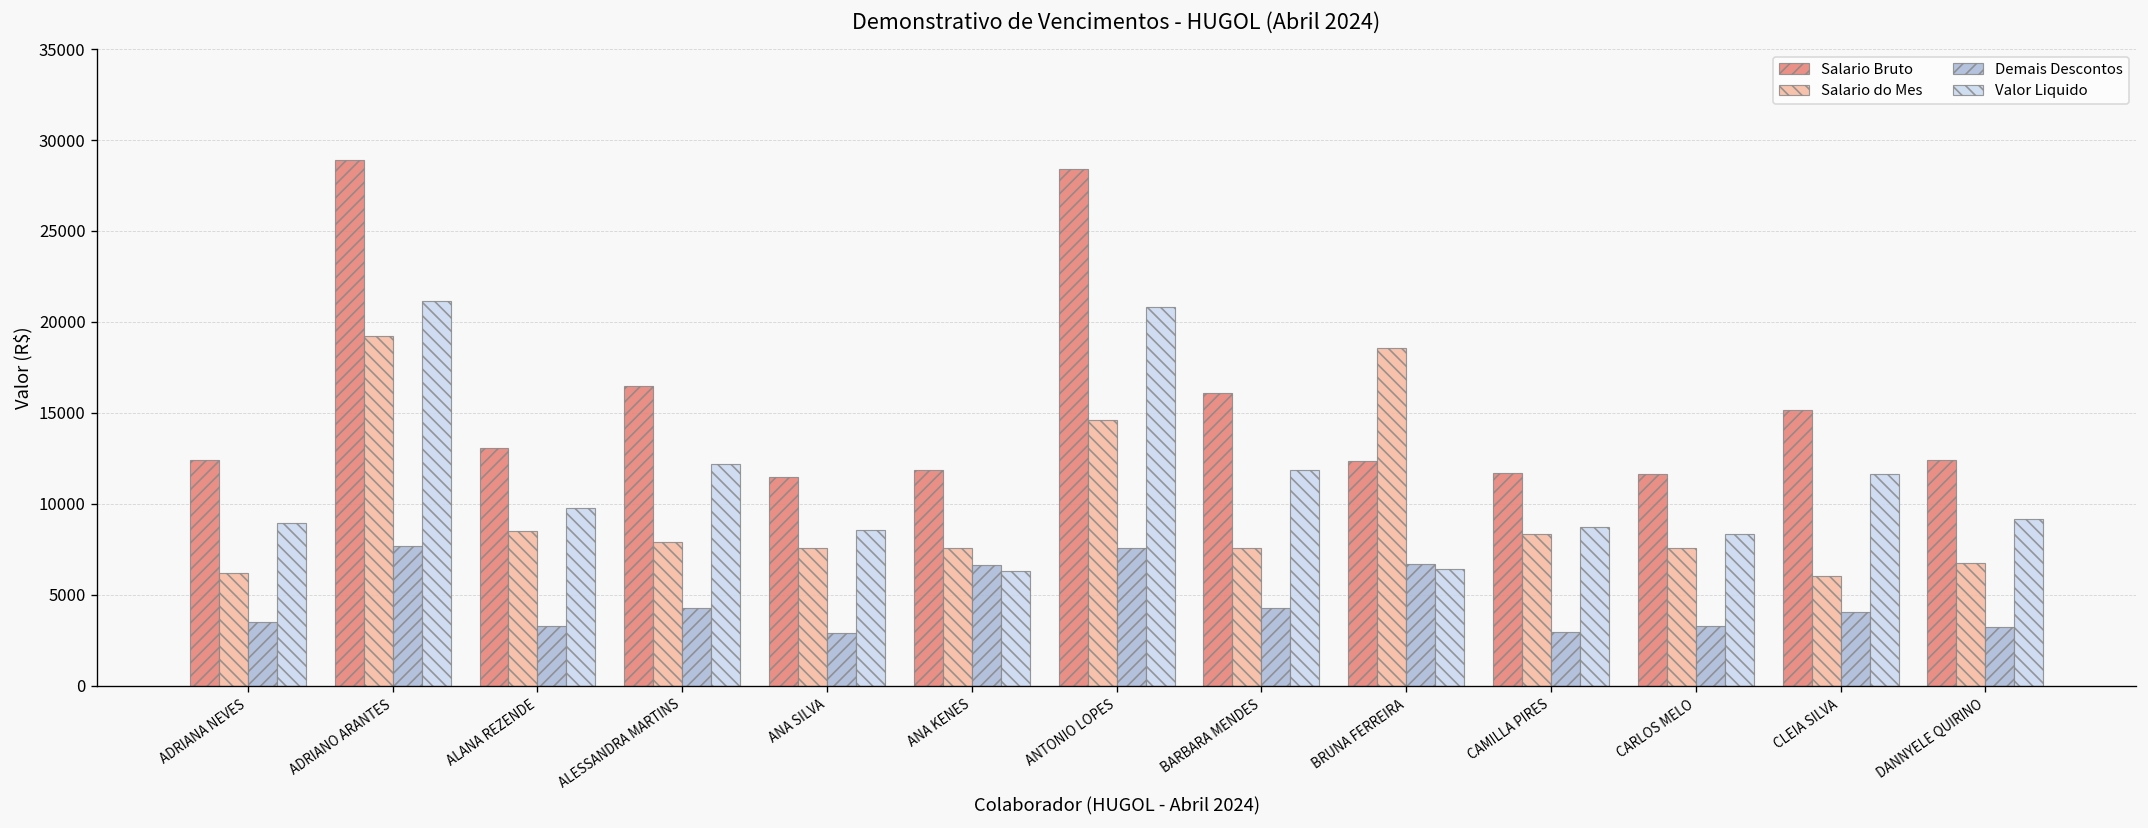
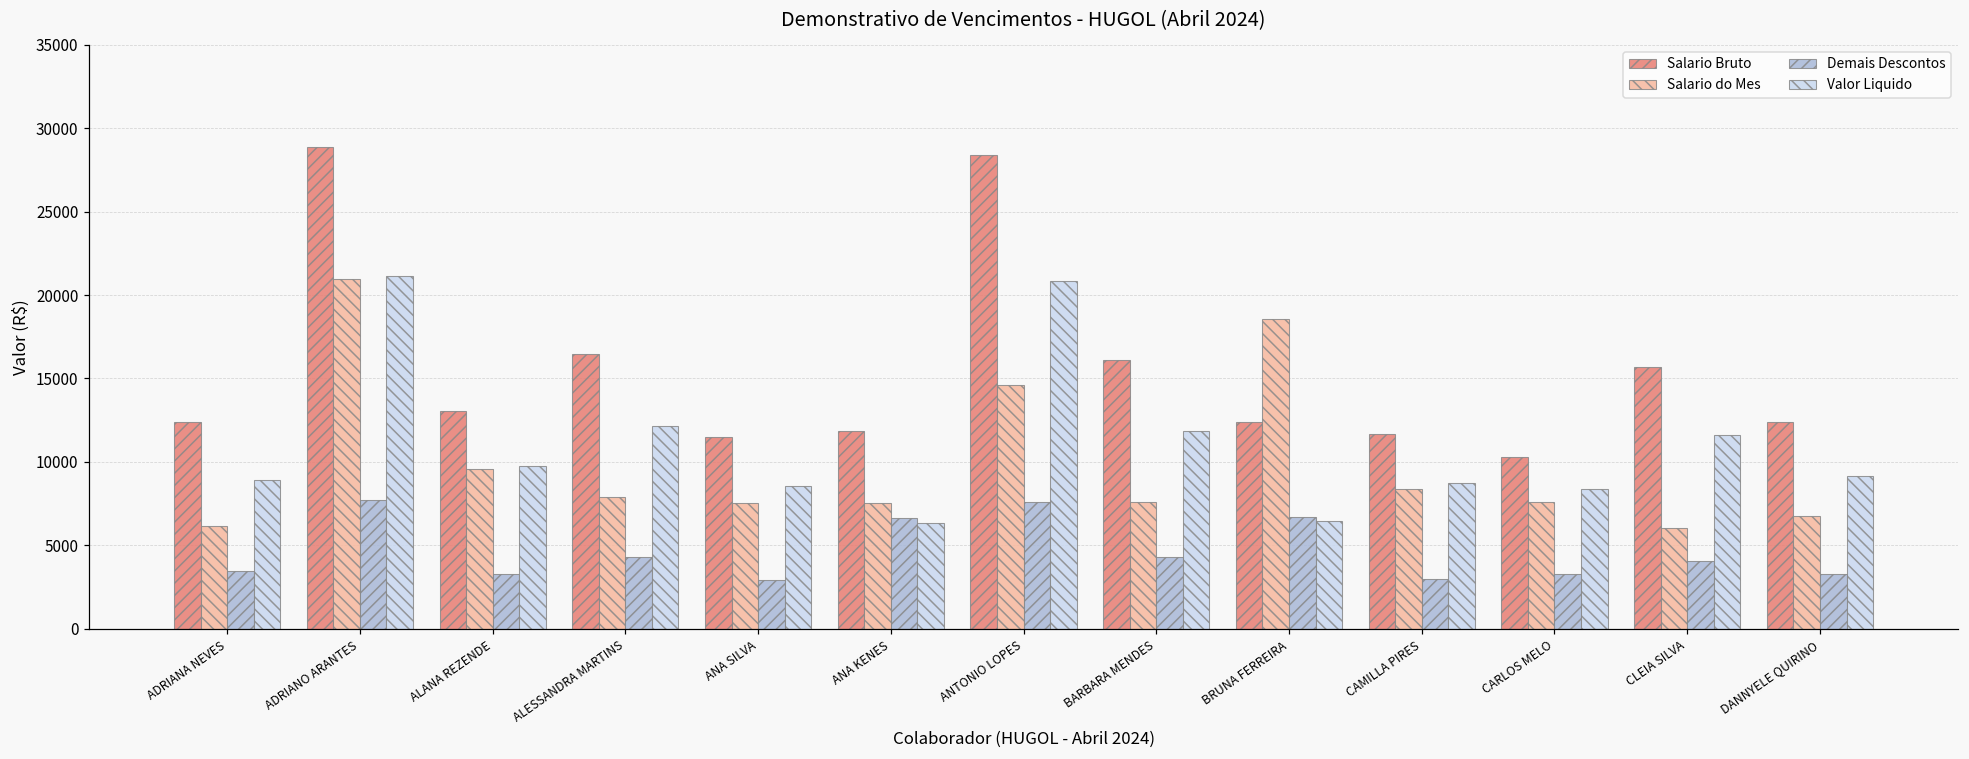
  {
    "Salario Bruto": {
      "ADRIANA NEVES": 12400,
      "ADRIANO ARANTES": 28900,
      "ALANA REZENDE": 13100,
      "ALESSANDRA MARTINS": 16500,
      "ANA SILVA": 11500,
      "ANA KENES": 11900,
      "ANTONIO LOPES": 28400,
      "BARBARA MENDES": 16100,
      "BRUNA FERREIRA": 12400,
      "CAMILLA PIRES": 11700,
-     "CARLOS MELO": 11700,
-     "CLEIA SILVA": 15100,
+     "CARLOS MELO": 10300,
+     "CLEIA SILVA": 15700,
      "DANNYELE QUIRINO": 12400
    },
    "Salario do Mes": {
      "ADRIANA NEVES": 6200,
-     "ADRIANO ARANTES": 19200,
-     "ALANA REZENDE": 8500,
+     "ADRIANO ARANTES": 20900,
+     "ALANA REZENDE": 9600,
      "ALESSANDRA MARTINS": 7900,
      "ANA SILVA": 7600,
      "ANA KENES": 7600,
      "ANTONIO LOPES": 14600,
      "BARBARA MENDES": 7600,
      "BRUNA FERREIRA": 18600,
      "CAMILLA PIRES": 8400,
      "CARLOS MELO": 7600,
      "CLEIA SILVA": 6000,
      "DANNYELE QUIRINO": 6700
    }
  }
